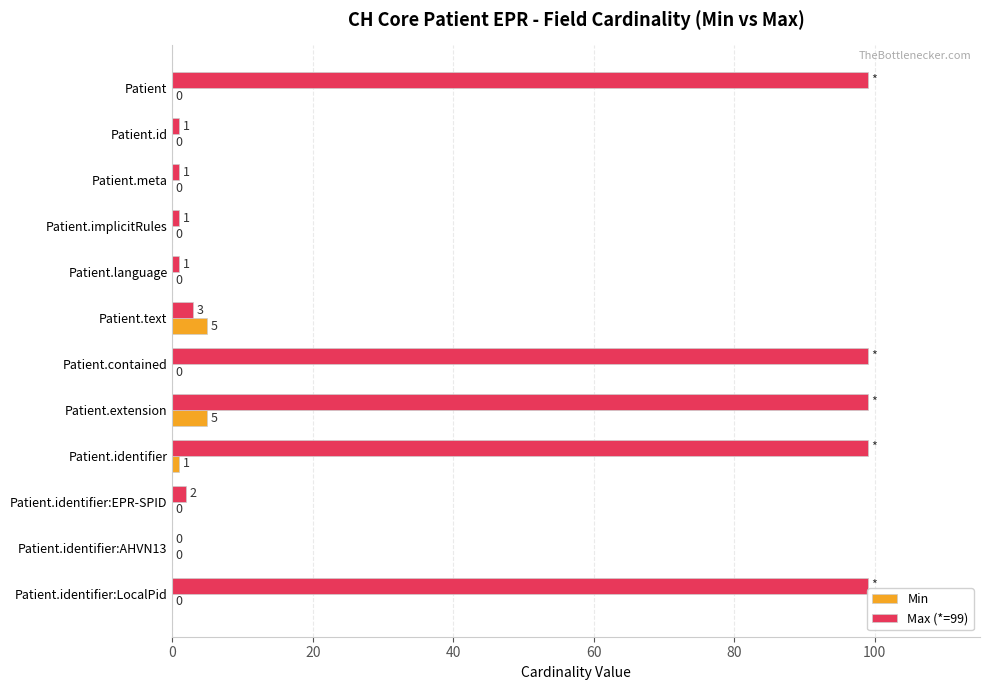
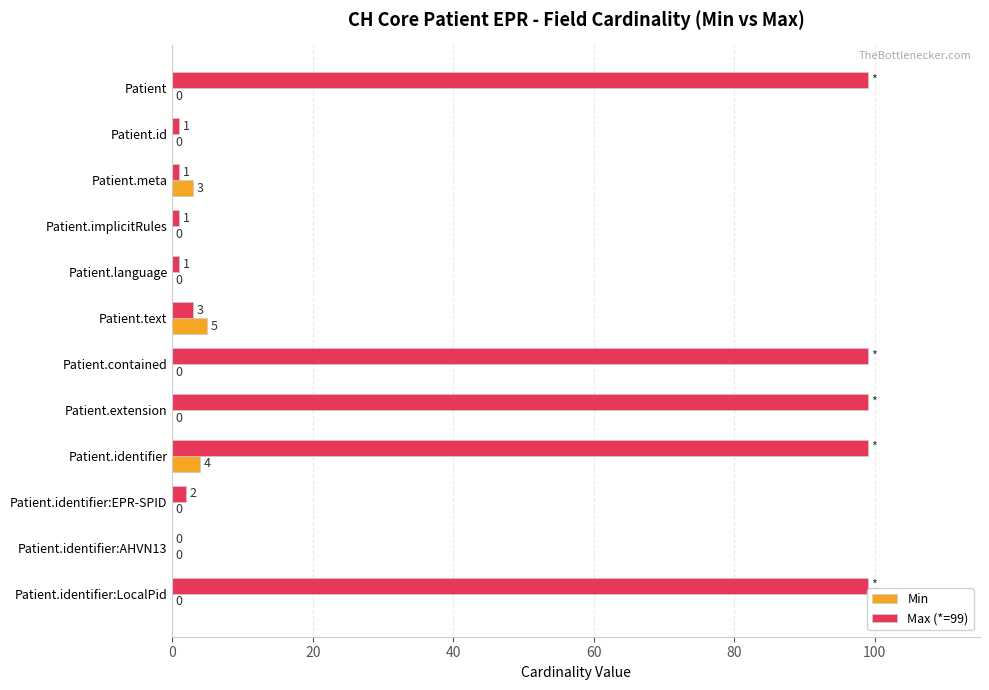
  {
    "Min": {
      "Patient": 0,
      "Patient.id": 0,
-     "Patient.meta": 0,
+     "Patient.meta": 3,
      "Patient.implicitRules": 0,
      "Patient.language": 0,
      "Patient.text": 5,
      "Patient.contained": 0,
-     "Patient.extension": 5,
-     "Patient.identifier": 1,
+     "Patient.extension": 0,
+     "Patient.identifier": 4,
      "Patient.identifier:EPR-SPID": 0,
      "Patient.identifier:AHVN13": 0,
      "Patient.identifier:LocalPid": 0
    },
    "Max (*=99)": {
      "Patient.id": 1,
      "Patient.meta": 1,
      "Patient.implicitRules": 1,
      "Patient.language": 1,
      "Patient.text": 3,
      "Patient.identifier:EPR-SPID": 2,
      "Patient.identifier:AHVN13": 0
    }
  }
